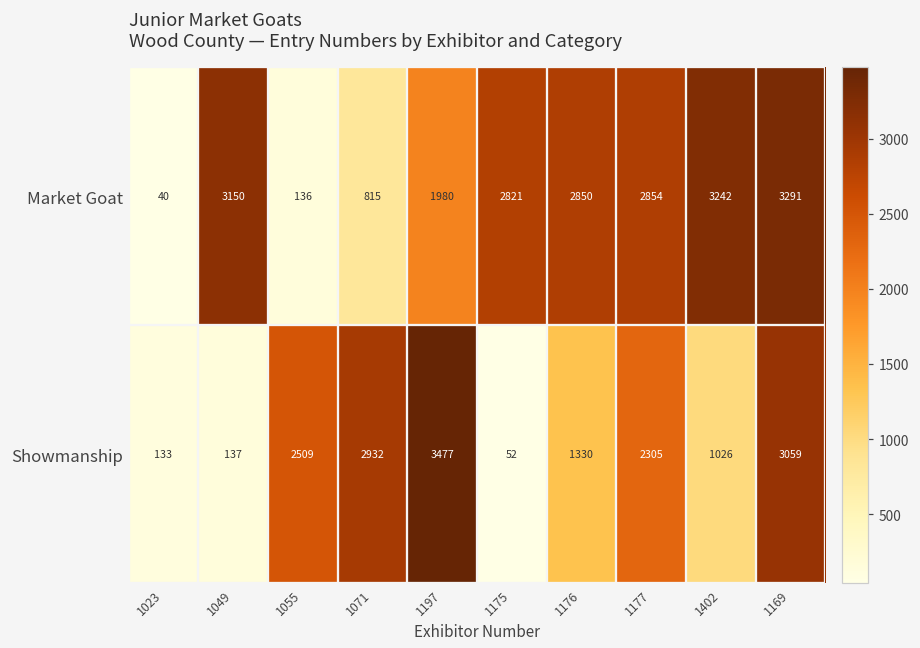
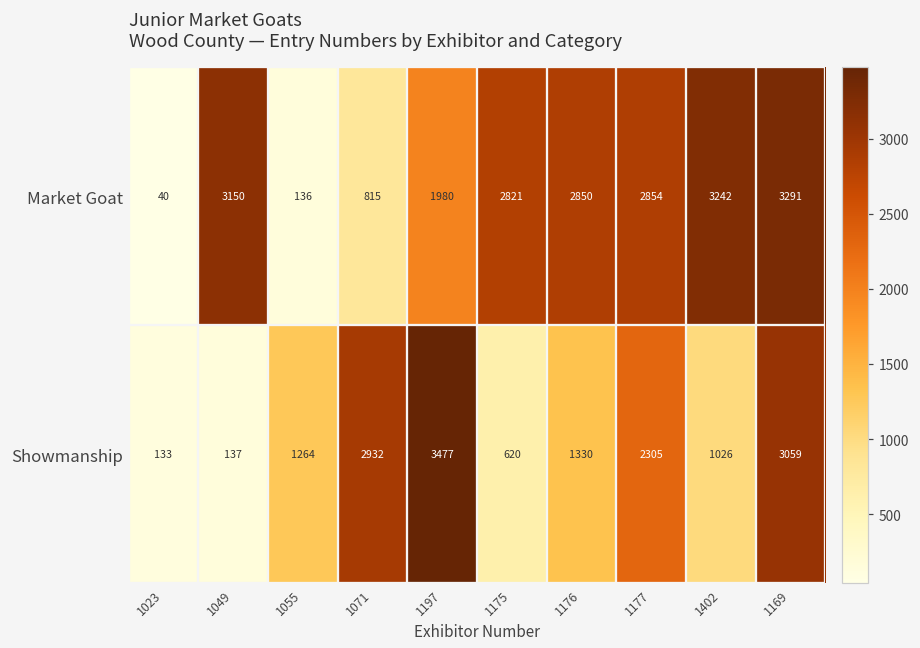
  {
    "Market Goat": {
      "1023": 40,
      "1049": 3150,
      "1055": 136,
      "1071": 815,
      "1197": 1980,
      "1175": 2821,
      "1176": 2850,
      "1177": 2854,
      "1402": 3242,
      "1169": 3291
    },
    "Showmanship": {
      "1023": 133,
      "1049": 137,
-     "1055": 2509,
+     "1055": 1264,
      "1071": 2932,
      "1197": 3477,
-     "1175": 52,
+     "1175": 620,
      "1176": 1330,
      "1177": 2305,
      "1402": 1026,
      "1169": 3059
    }
  }
